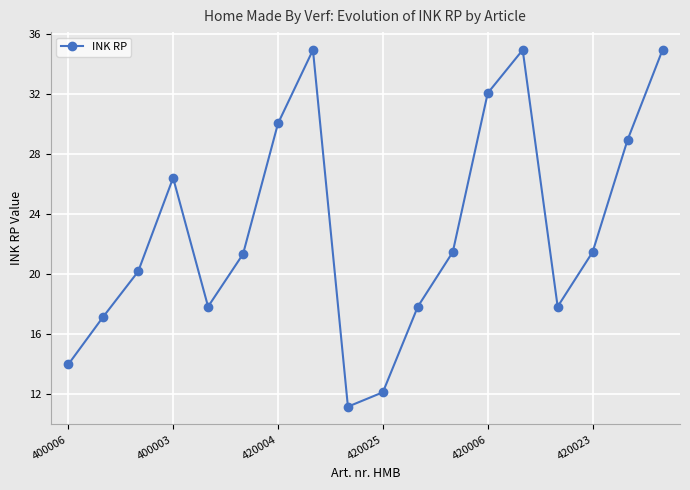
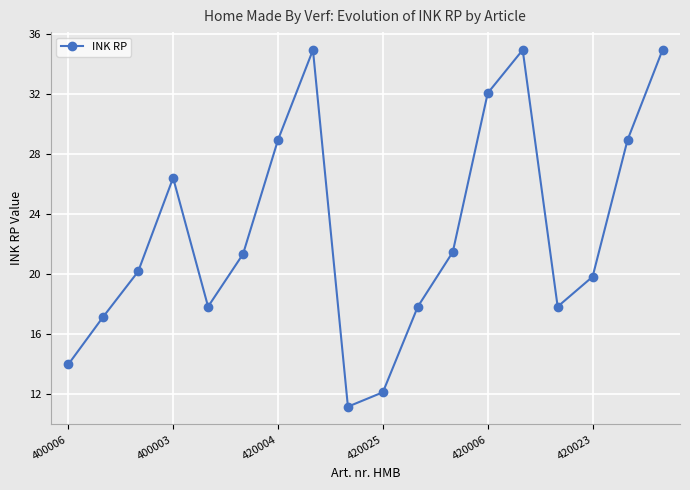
  {
    "400006": 13.9,
    "400003": 26.4,
-   "420004": 30.0,
+   "420004": 28.9,
    "420025": 12.1,
    "420006": 32.0,
-   "420023": 21.4
+   "420023": 19.8
  }
